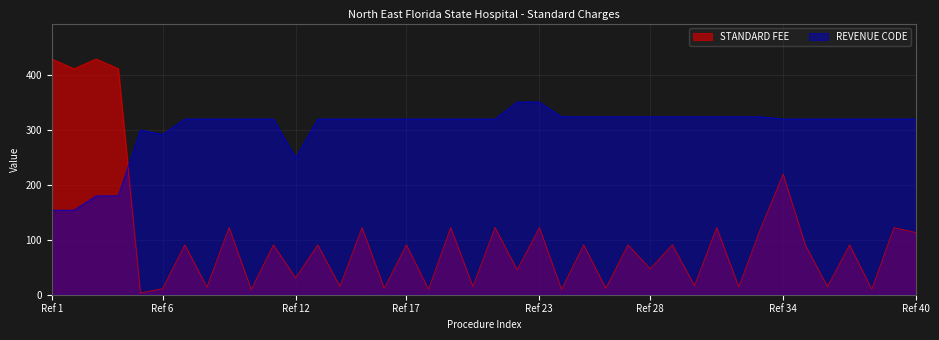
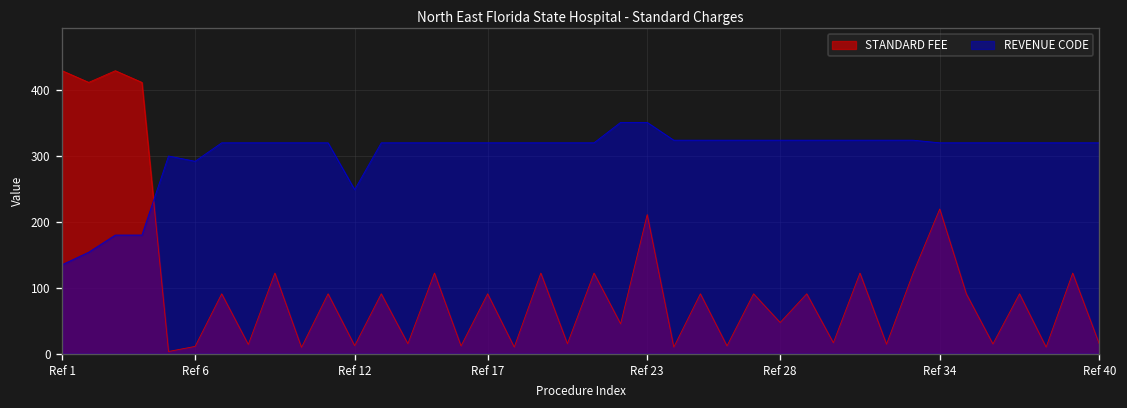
  {
    "STANDARD FEE": {
      "Ref 1": 430,
      "Ref 6": 10,
-     "Ref 12": 30,
+     "Ref 12": 10,
      "Ref 17": 90,
-     "Ref 23": 120,
+     "Ref 23": 210,
      "Ref 28": 50,
      "Ref 34": 220,
-     "Ref 40": 110
+     "Ref 40": 10
    },
    "REVENUE CODE": {
-     "Ref 1": 150,
+     "Ref 1": 140,
      "Ref 6": 290,
      "Ref 12": 250,
      "Ref 17": 320,
      "Ref 23": 350,
      "Ref 28": 320,
      "Ref 34": 320,
      "Ref 40": 320
    }
  }
